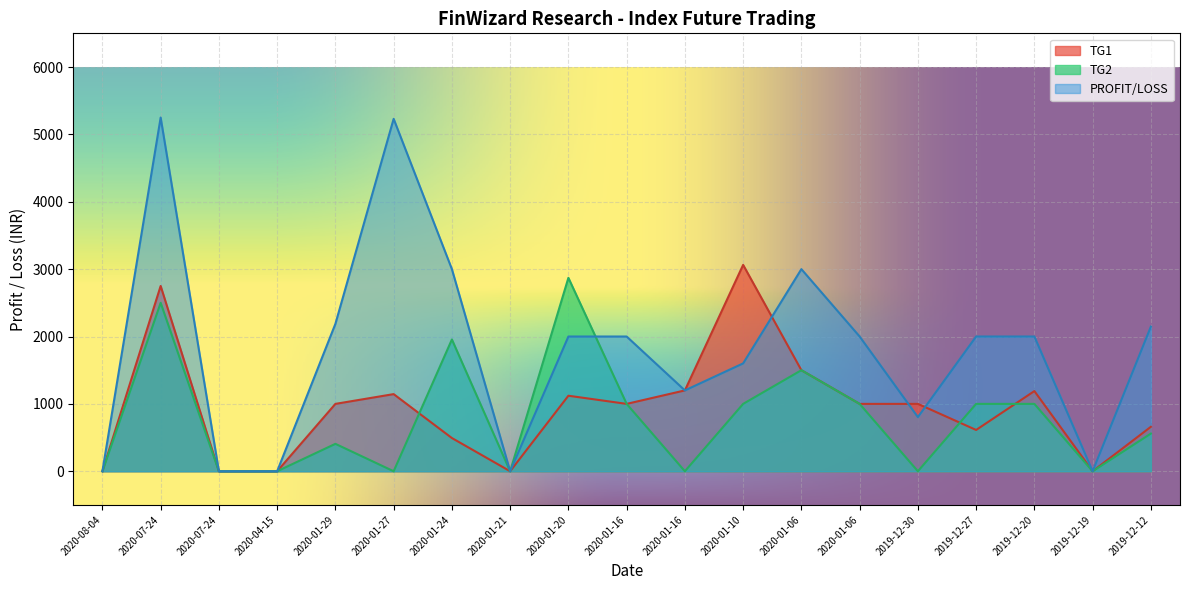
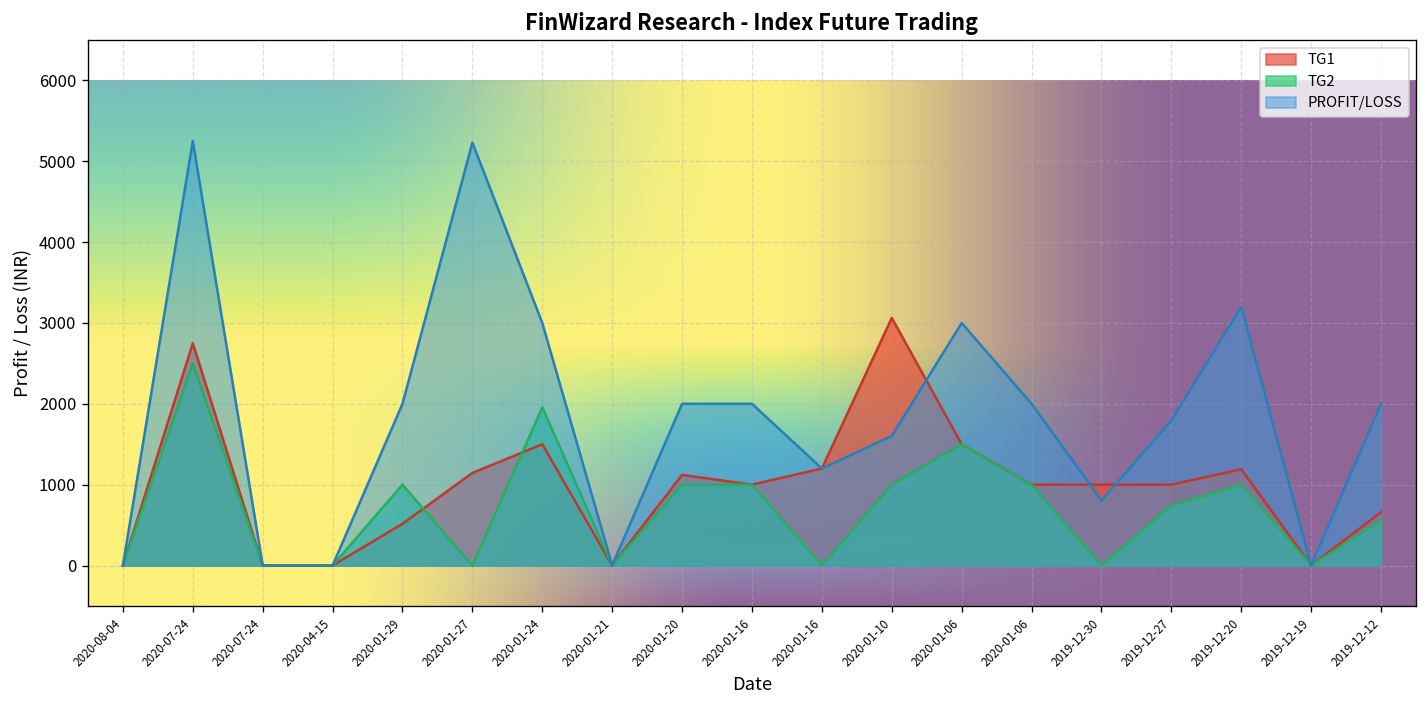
  {
    "TG1": {
-     "2020-01-29": 1000,
+     "2020-01-29": 500,
      "2020-01-27": 1100,
-     "2020-01-24": 500,
+     "2020-01-24": 1500,
      "2020-01-20": 1100,
      "2020-01-10": 3100,
      "2019-12-30": 1000,
-     "2019-12-27": 600,
+     "2019-12-27": 1000,
      "2019-12-20": 1200,
      "2019-12-12": 700
    },
    "TG2": {
-     "2020-01-29": 400,
+     "2020-01-29": 1000,
      "2020-01-27": 0,
      "2020-01-24": 2000,
-     "2020-01-20": 2900,
+     "2020-01-20": 1000,
      "2020-01-10": 1000,
      "2019-12-30": 0,
-     "2019-12-27": 1000,
+     "2019-12-27": 700,
      "2019-12-20": 1000,
      "2019-12-12": 600
    },
    "PROFIT/LOSS": {
-     "2020-01-29": 2200,
+     "2020-01-29": 2000,
      "2020-01-27": 5200,
      "2020-01-24": 3000,
      "2020-01-20": 2000,
      "2020-01-10": 1600,
      "2019-12-30": 800,
-     "2019-12-27": 2000,
-     "2019-12-20": 2000,
-     "2019-12-12": 2100
+     "2019-12-27": 1800,
+     "2019-12-20": 3200,
+     "2019-12-12": 2000
    }
  }
